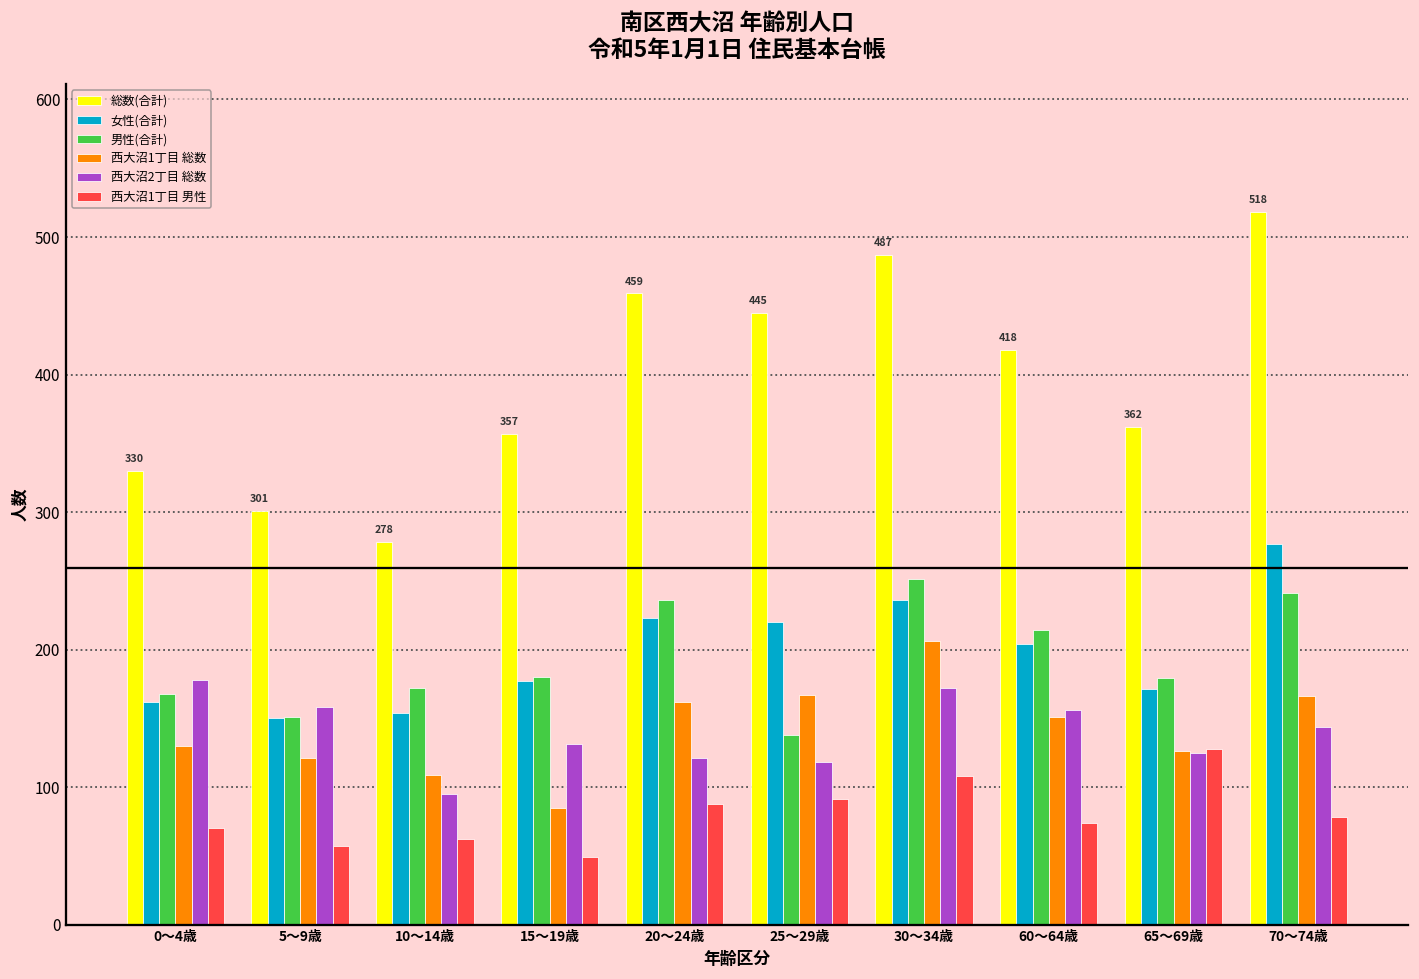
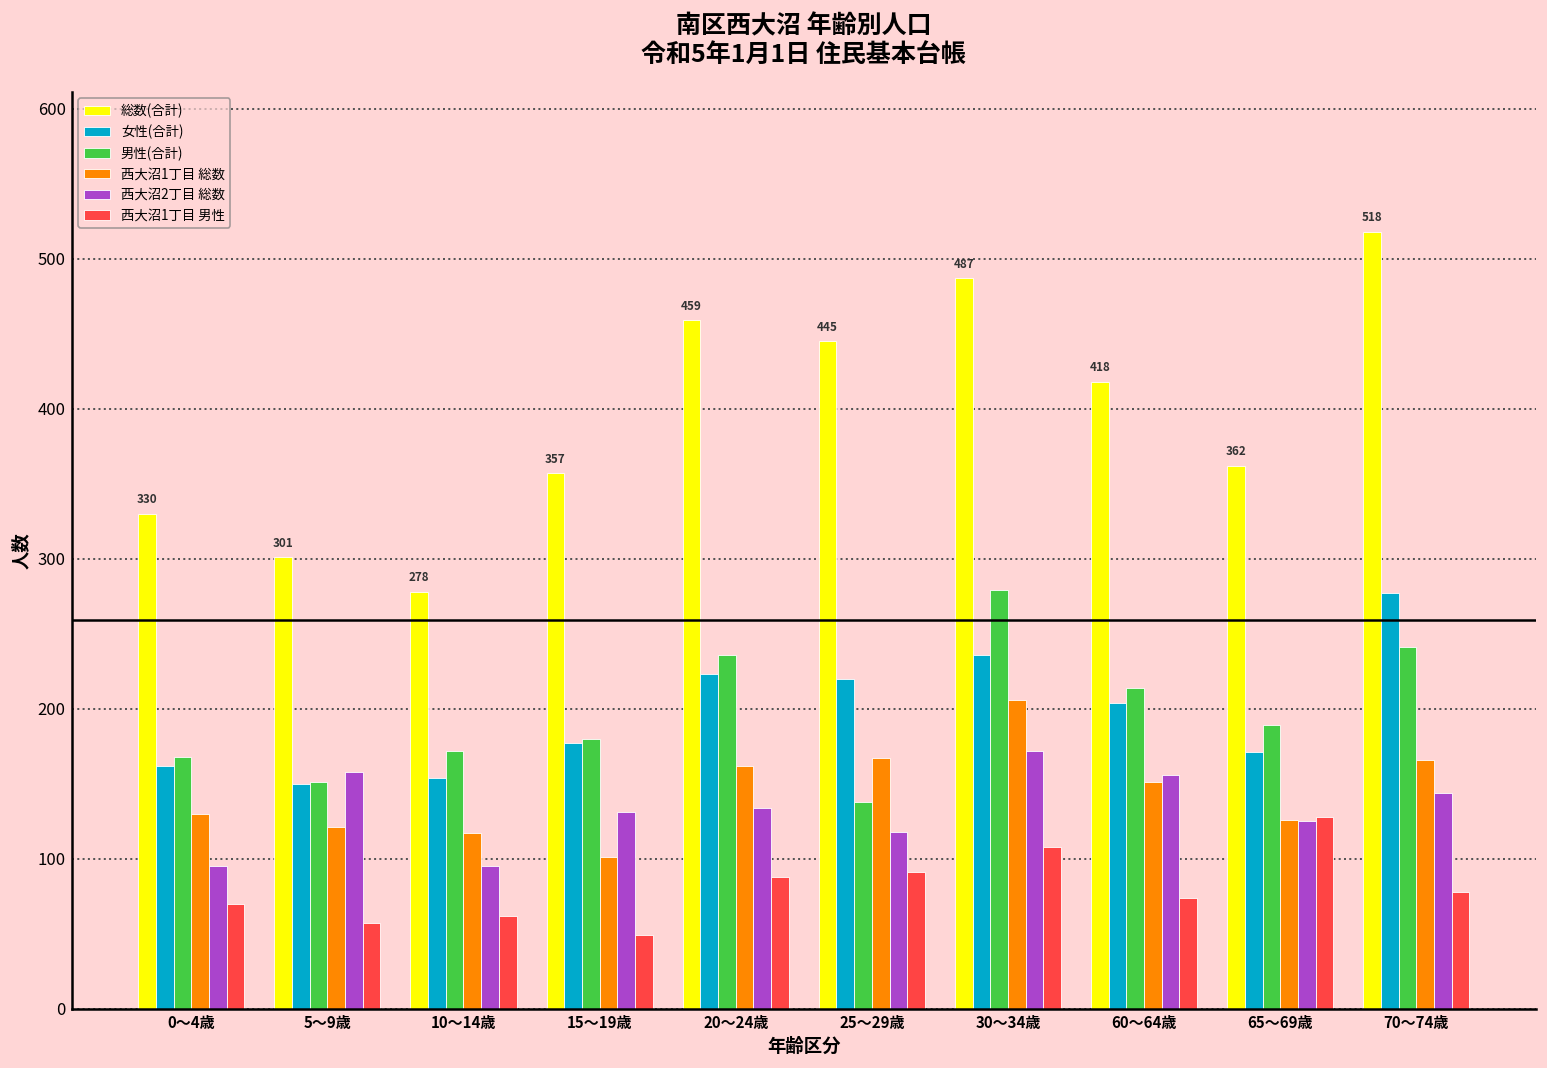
  {
    "総数(合計)": {
      "0～4歳": 330,
      "5～9歳": 301,
      "10～14歳": 278,
      "15～19歳": 357,
      "20～24歳": 459,
      "25～29歳": 445,
      "30～34歳": 487,
      "60～64歳": 418,
      "65～69歳": 362,
      "70～74歳": 518
    },
    "女性(合計)": {
      "0～4歳": 162,
      "5～9歳": 150,
      "10～14歳": 154,
      "15～19歳": 177,
      "20～24歳": 223,
      "25～29歳": 220,
      "30～34歳": 236,
      "60～64歳": 204,
      "65～69歳": 171,
      "70～74歳": 277
    },
    "男性(合計)": {
      "0～4歳": 168,
      "5～9歳": 151,
      "10～14歳": 172,
      "15～19歳": 180,
      "20～24歳": 236,
      "25～29歳": 138,
-     "30～34歳": 251,
+     "30～34歳": 279,
      "60～64歳": 214,
-     "65～69歳": 179,
+     "65～69歳": 189,
      "70～74歳": 241
    },
    "西大沼1丁目 総数": {
      "0～4歳": 130,
      "5～9歳": 121,
-     "10～14歳": 109,
-     "15～19歳": 85,
+     "10～14歳": 117,
+     "15～19歳": 101,
      "20～24歳": 162,
      "25～29歳": 167,
      "30～34歳": 206,
      "60～64歳": 151,
      "65～69歳": 126,
      "70～74歳": 166
    },
    "西大沼2丁目 総数": {
-     "0～4歳": 178,
+     "0～4歳": 95,
      "5～9歳": 158,
      "10～14歳": 95,
      "15～19歳": 131,
-     "20～24歳": 121,
+     "20～24歳": 134,
      "25～29歳": 118,
      "30～34歳": 172,
      "60～64歳": 156,
      "65～69歳": 125,
      "70～74歳": 144
    },
    "西大沼1丁目 男性": {
      "0～4歳": 70,
      "5～9歳": 57,
      "10～14歳": 62,
      "15～19歳": 49,
      "20～24歳": 88,
      "25～29歳": 91,
      "30～34歳": 108,
      "60～64歳": 74,
      "65～69歳": 128,
      "70～74歳": 78
    }
  }
